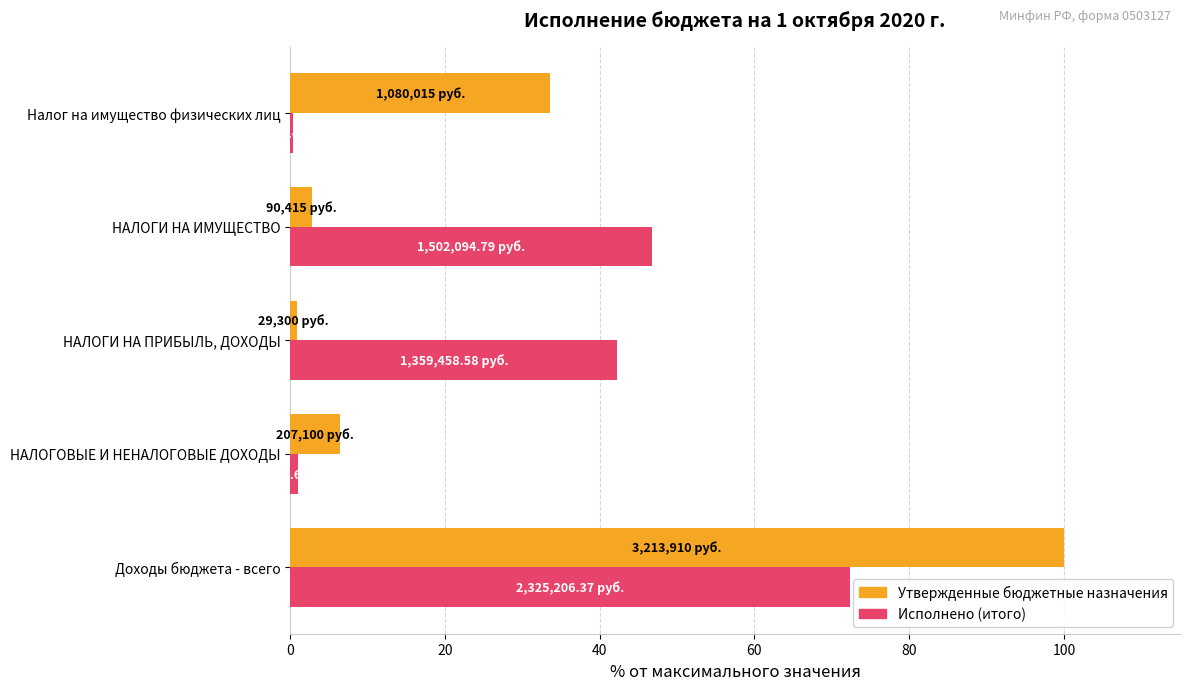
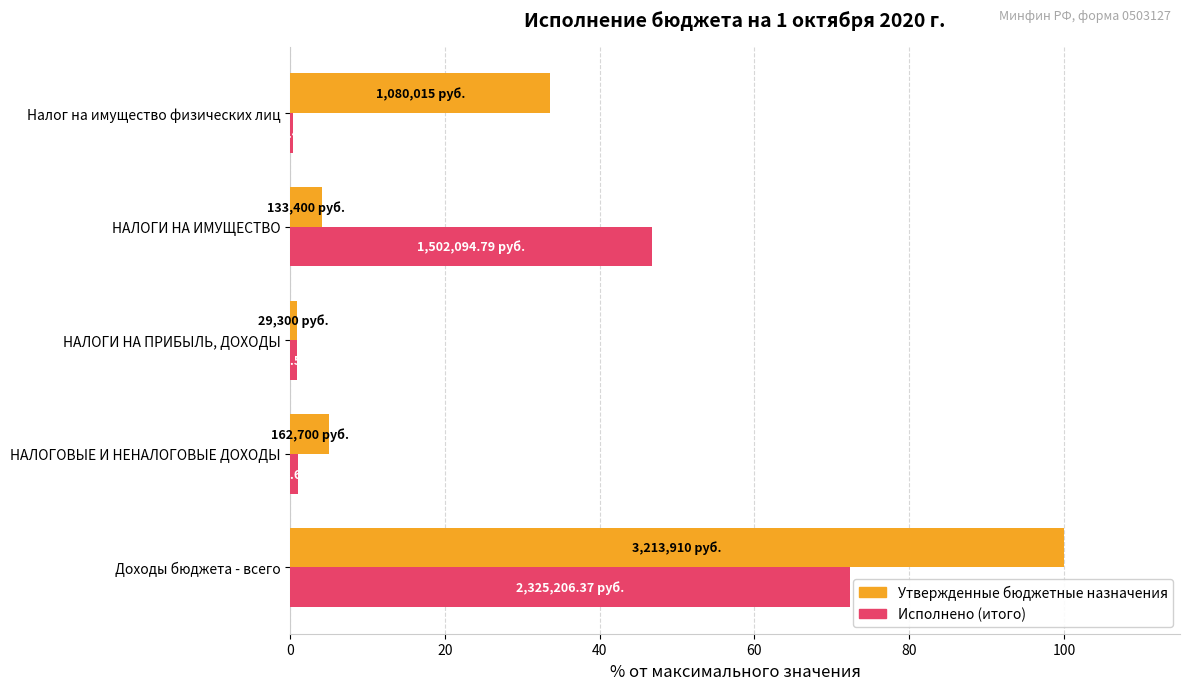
  {
    "Утвержденные бюджетные назначения": {
-     "НАЛОГИ НА ИМУЩЕСТВО": "90,415",
-     "НАЛОГОВЫЕ И НЕНАЛОГОВЫЕ ДОХОДЫ": "207,100"
+     "НАЛОГИ НА ИМУЩЕСТВО": "133,400",
+     "НАЛОГОВЫЕ И НЕНАЛОГОВЫЕ ДОХОДЫ": "162,700"
    },
    "Исполнено (итого)": {
      "Налог на имущество физических лиц": "0",
-     "НАЛОГИ НА ПРИБЫЛЬ, ДОХОДЫ": "42",
+     "НАЛОГИ НА ПРИБЫЛЬ, ДОХОДЫ": "1",
      "НАЛОГОВЫЕ И НЕНАЛОГОВЫЕ ДОХОДЫ": "1"
    }
  }
